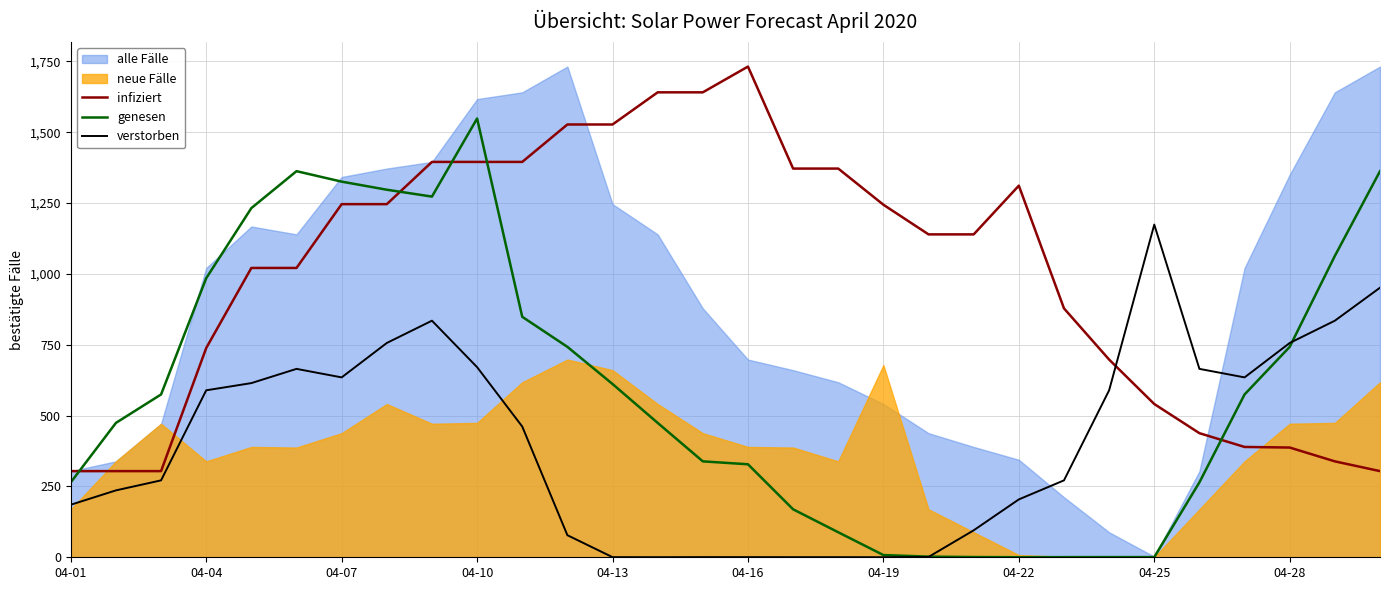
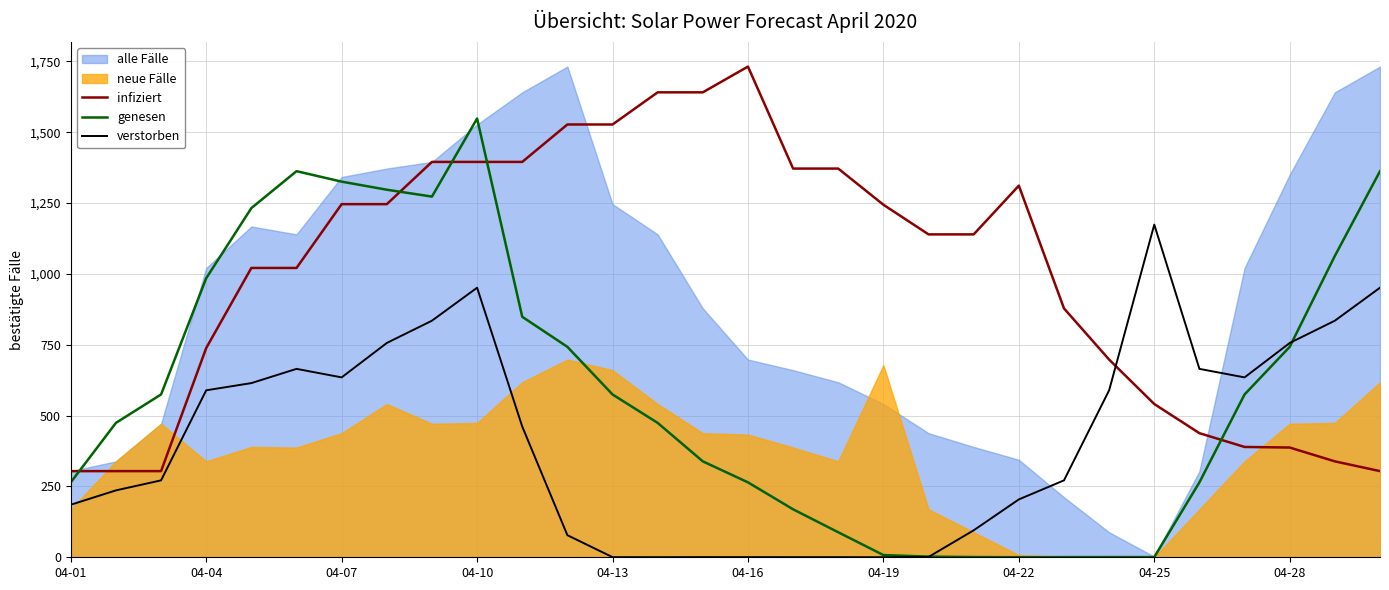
  {
    "infiziert": {
      "04-04": "740",
      "04-07": "1,250",
      "04-10": "1,400",
      "04-13": "1,530",
      "04-16": "1,730",
      "04-19": "1,240",
      "04-22": "1,310",
      "04-25": "540",
      "04-28": "390"
    },
    "alle Fälle": {
      "04-04": "1,020",
      "04-07": "1,340",
-     "04-10": "1,620",
+     "04-10": "1,530",
      "04-13": "1,250",
      "04-16": "700",
      "04-19": "540",
      "04-22": "340",
      "04-28": "1,350"
    },
    "genesen": {
      "04-01": "260",
      "04-04": "990",
      "04-07": "1,330",
      "04-10": "1,550",
-     "04-13": "610",
-     "04-16": "330",
+     "04-13": "570",
+     "04-16": "260",
      "04-28": "740"
    },
    "neue Fälle": {
      "04-01": "170",
      "04-04": "340",
      "04-07": "440",
      "04-10": "470",
      "04-13": "660",
-     "04-16": "390",
+     "04-16": "430",
      "04-19": "680",
      "04-28": "470"
    },
    "verstorben": {
      "04-01": "190",
      "04-04": "590",
      "04-07": "630",
-     "04-10": "670",
+     "04-10": "950",
      "04-13": "0",
      "04-16": "0",
      "04-22": "200",
      "04-25": "1,170",
      "04-28": "760"
    }
  }
